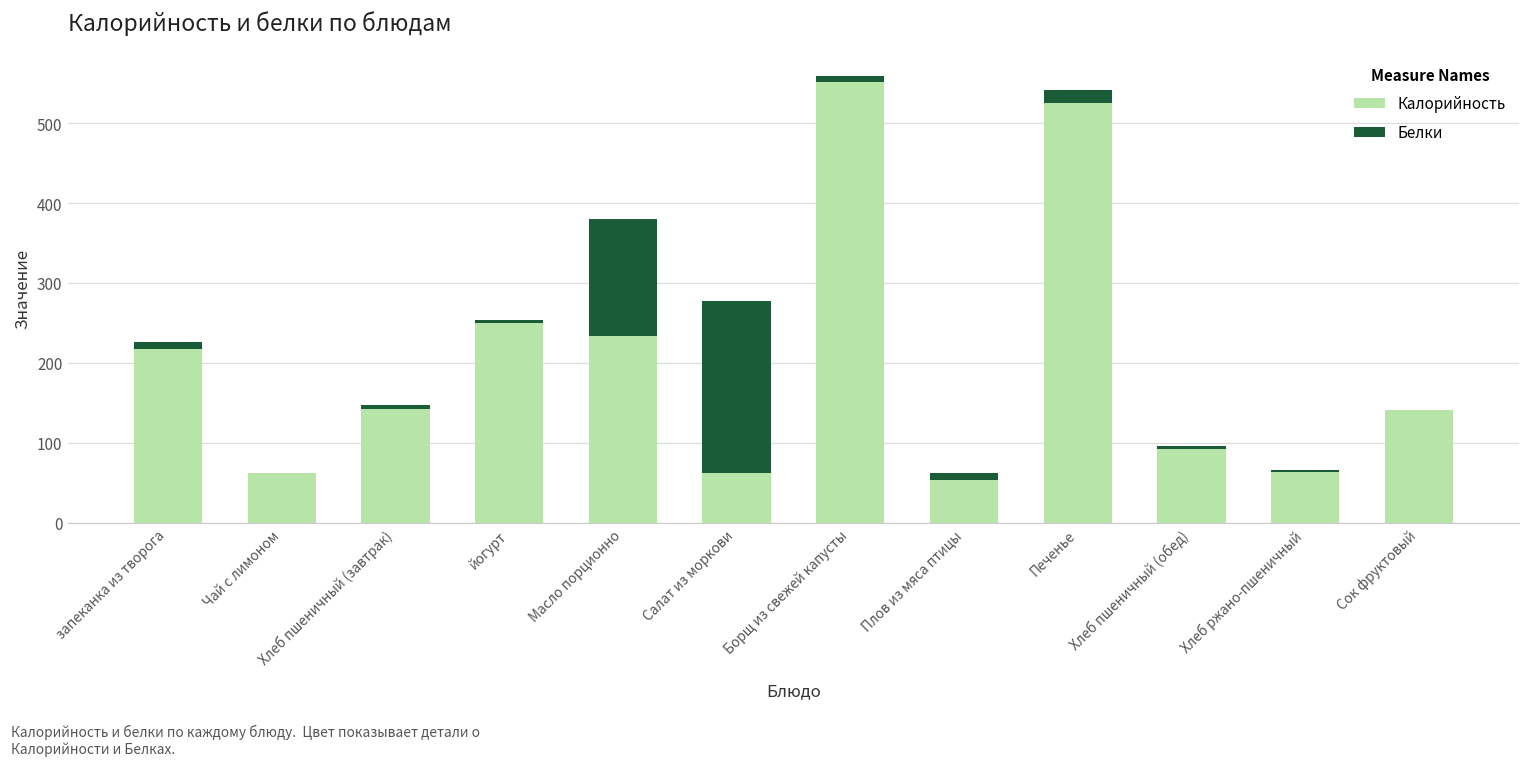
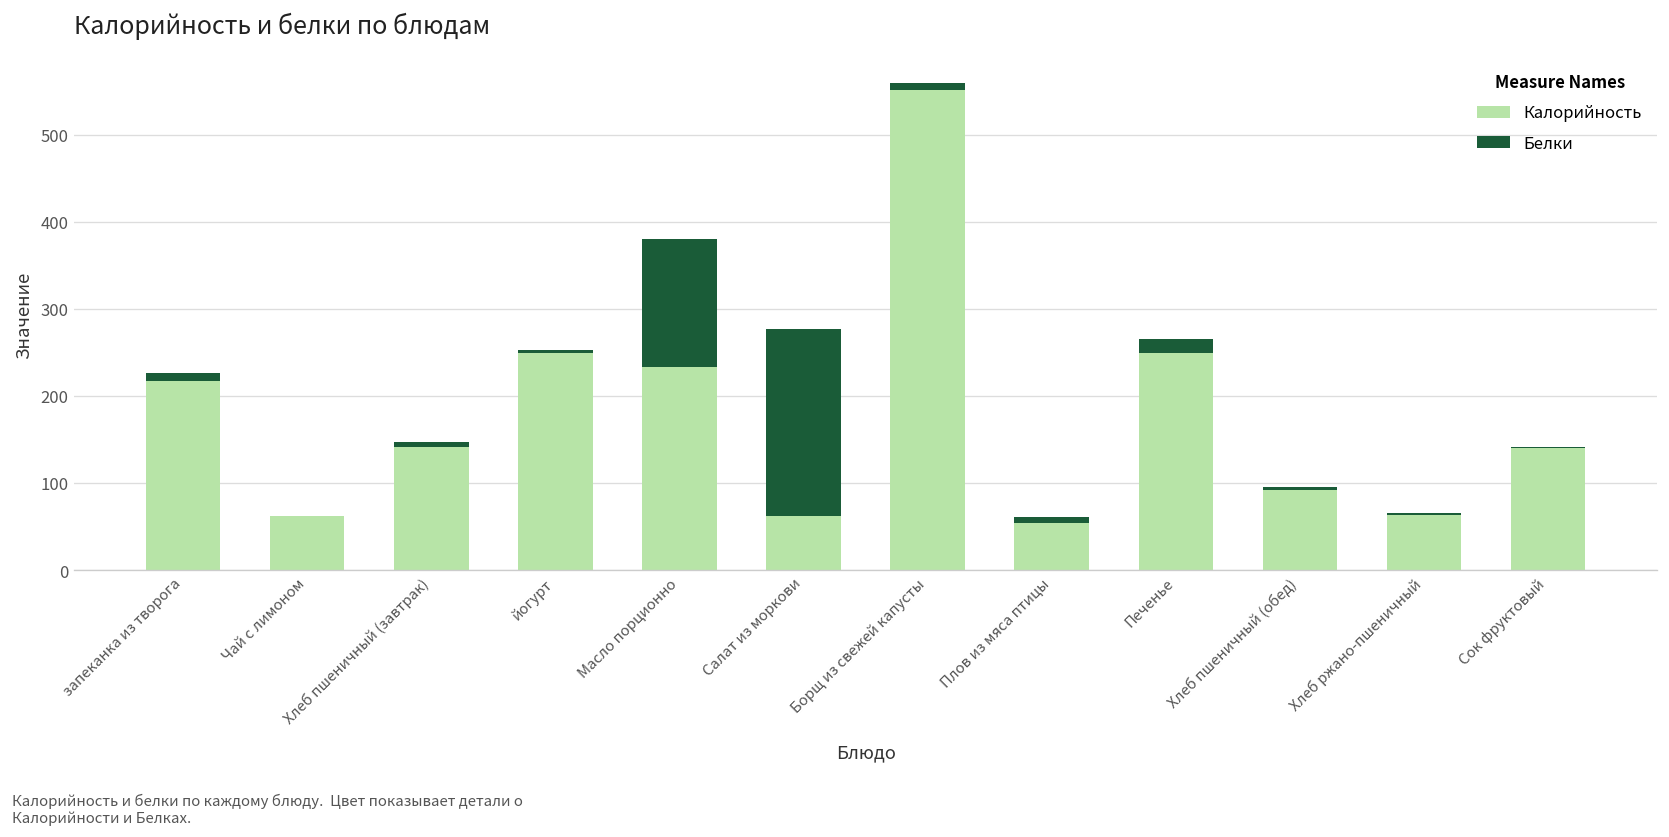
  {
    "Калорийность": {
      "запеканка из творога": 220,
      "Чай с лимоном": 60,
      "Хлеб пшеничный (завтрак)": 140,
      "йогурт": 250,
      "Масло порционно": 230,
      "Салат из моркови": 60,
      "Борщ из свежей капусты": 550,
      "Плов из мяса птицы": 50,
-     "Печенье": 530,
+     "Печенье": 250,
      "Хлеб пшеничный (обед)": 90,
      "Хлеб ржано-пшеничный": 60,
      "Сок фруктовый": 140
    },
    "Белки": {
      "запеканка из творога": 10,
      "Хлеб пшеничный (завтрак)": 10,
      "Масло порционно": 150,
      "Салат из моркови": 220,
      "Борщ из свежей капусты": 10,
      "Плов из мяса птицы": 10,
      "Печенье": 20
    }
  }
